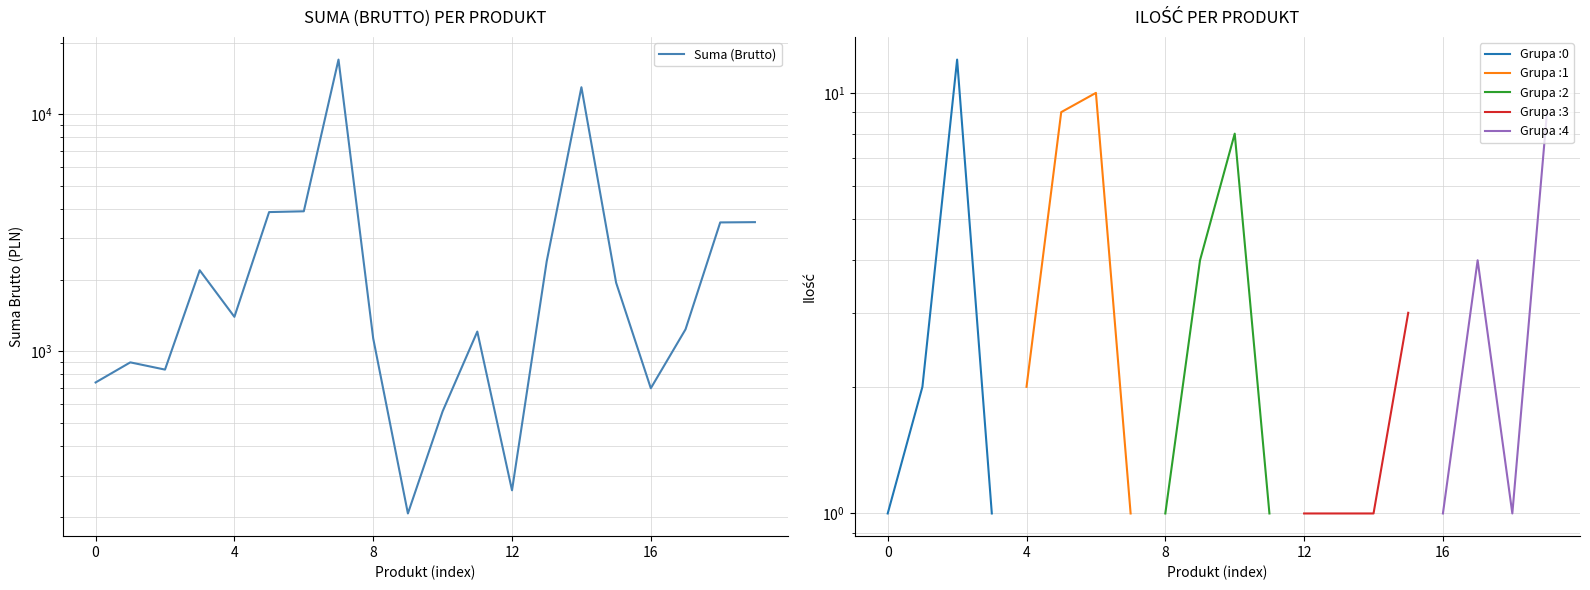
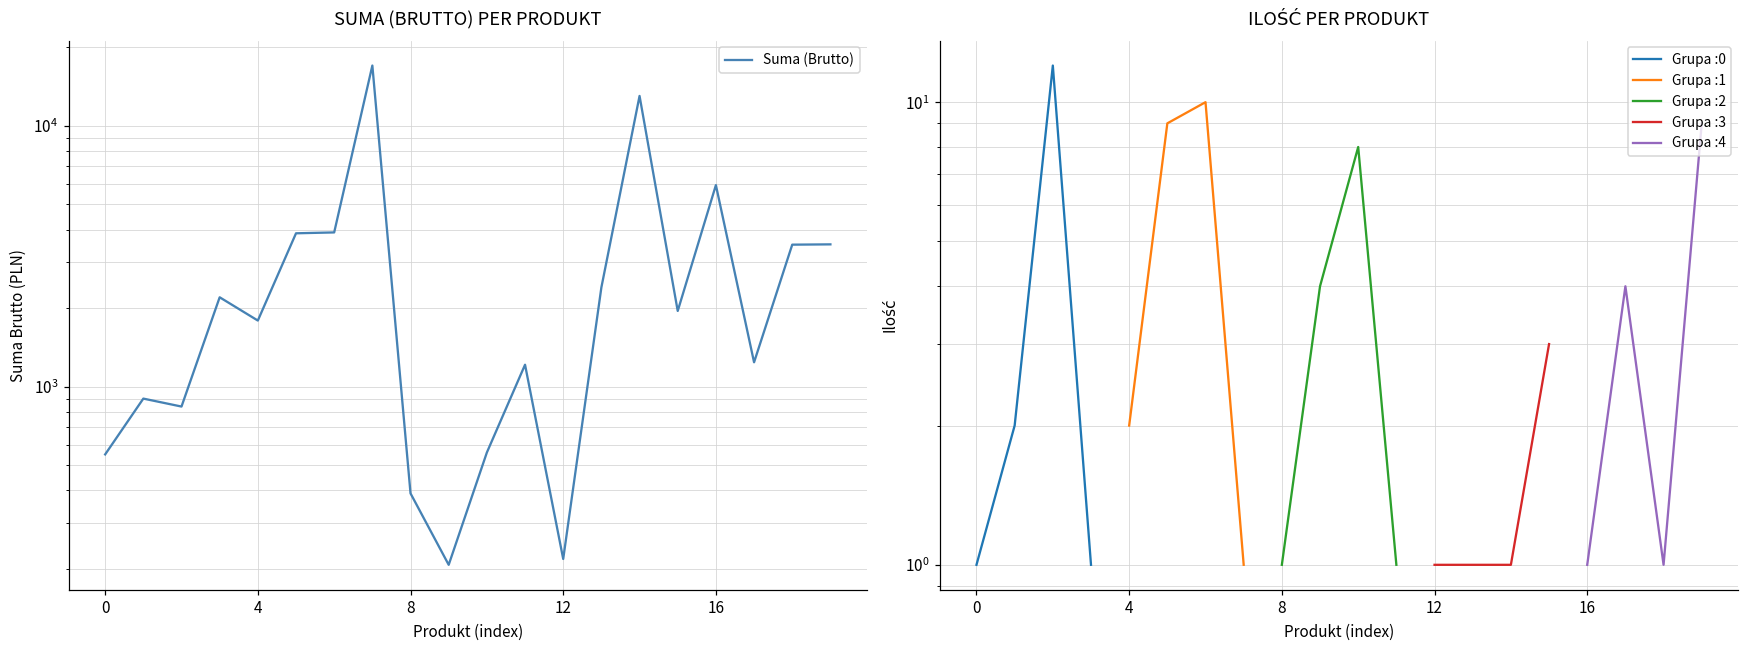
  {
    "SUMA (BRUTTO) PER PRODUKT": {
-     "0": 740,
-     "4": 1400,
-     "8": 1100,
-     "12": 260,
-     "16": 700
+     "0": 550,
+     "4": 1800,
+     "8": 390,
+     "12": 220,
+     "16": 5900
    },
    "ILOŚĆ PER PRODUKT": {
      "Grupa :0": {
        "0": 1.00
      },
      "Grupa :1": {
        "4": 2.0
      },
      "Grupa :2": {
        "8": 1.00
      },
      "Grupa :3": {
        "12": 1.00
      },
      "Grupa :4": {
        "16": 1.00
      }
    }
  }
